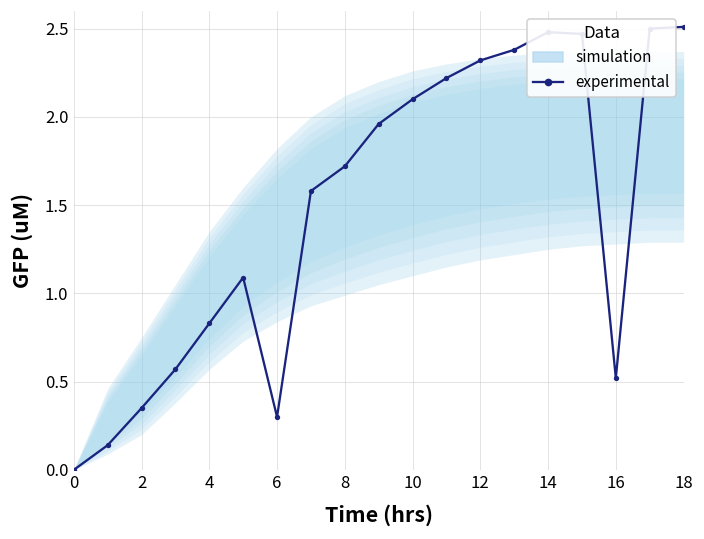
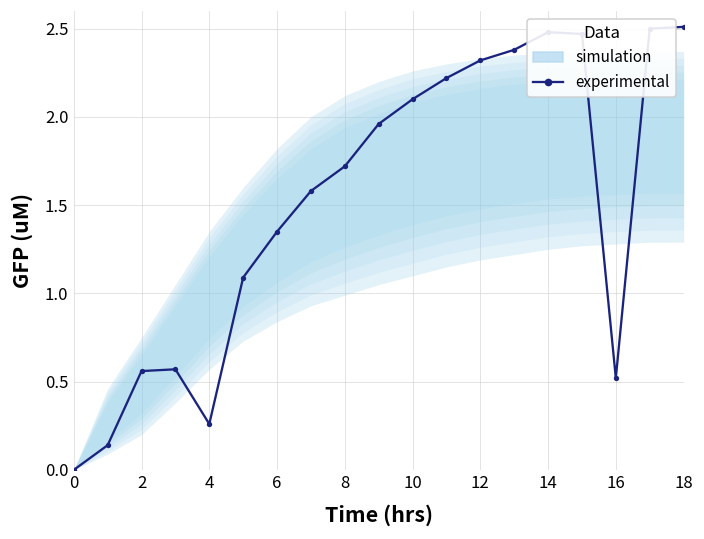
  {
    "experimental": {
-     "2": 0.35,
-     "4": 0.83,
-     "6": 0.30,
+     "2": 0.56,
+     "4": 0.26,
+     "6": 1.35,
      "8": 1.72,
      "10": 2.10,
      "16": 0.52,
      "18": 2.51
    }
  }
